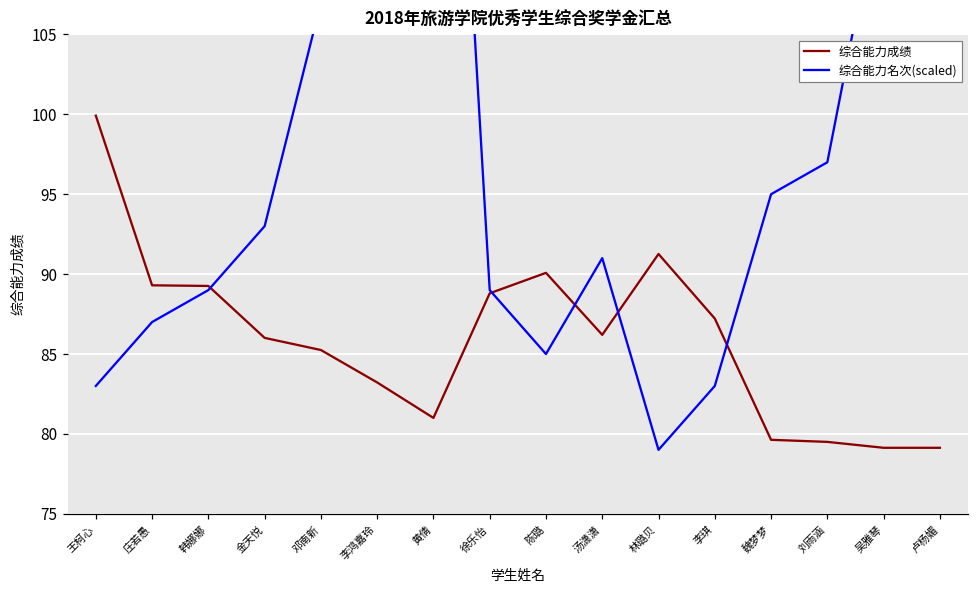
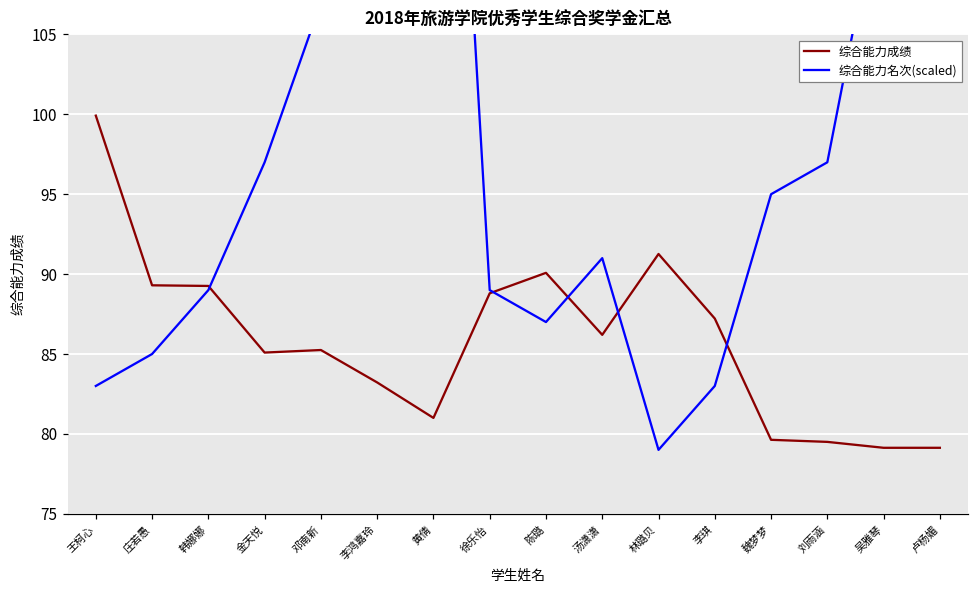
  {
    "综合能力成绩": {
      "王柯心": 99.9,
      "庄若愚": 89.3,
      "韩娜娜": 89.3,
-     "金天悦": 86.0,
+     "金天悦": 85.1,
      "邓南新": 85.3,
      "李鸿嘉玲": 83.2,
      "黄倩": 81.0,
      "徐乐怡": 88.8,
      "陈璐": 90.1,
      "汤潇潇": 86.2,
      "林璐贝": 91.3,
      "李琪": 87.2,
      "魏梦梦": 79.6,
      "刘雨涵": 79.5,
      "吴雅琴": 79.1,
      "卢杨媚": 79.1
    },
    "综合能力名次(scaled)": {
      "王柯心": 83.0,
-     "庄若愚": 87.0,
+     "庄若愚": 85.0,
      "韩娜娜": 89.0,
-     "金天悦": 93.0,
+     "金天悦": 97.0,
      "徐乐怡": 89.0,
-     "陈璐": 85.0,
+     "陈璐": 87.0,
      "汤潇潇": 91.0,
      "林璐贝": 79.0,
      "李琪": 83.0,
      "魏梦梦": 95.0,
      "刘雨涵": 97.0
    }
  }
